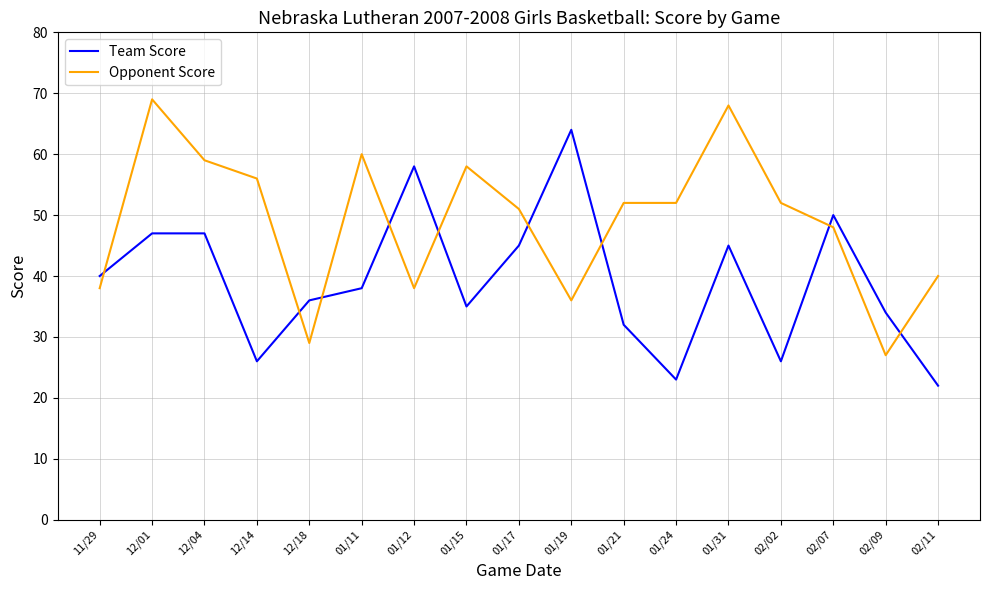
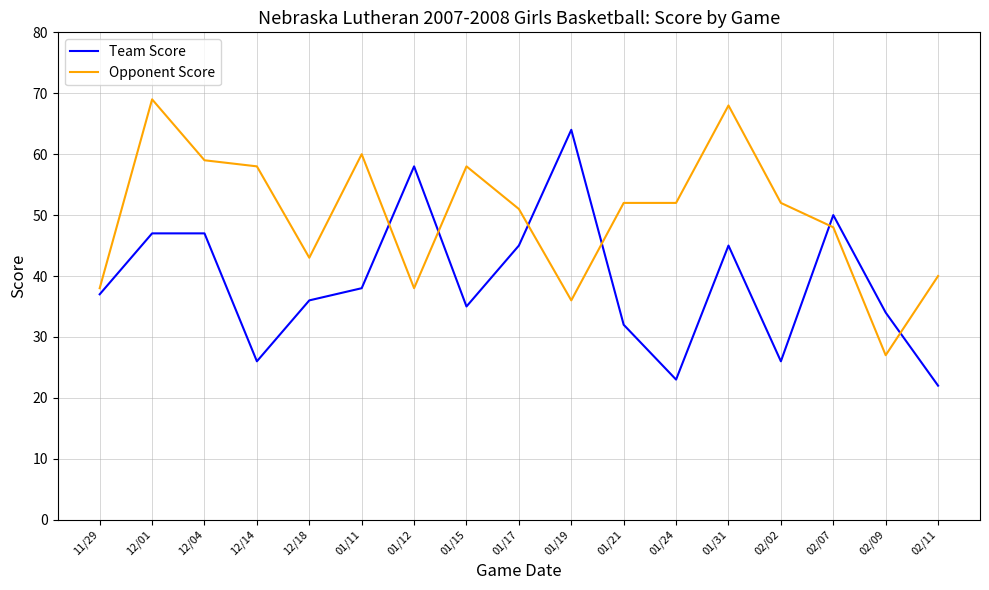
  {
    "Team Score": {
-     "11/29": 40,
+     "11/29": 37,
      "12/01": 47,
      "12/04": 47,
      "12/14": 26,
      "12/18": 36,
      "01/11": 38,
      "01/12": 58,
      "01/15": 35,
      "01/17": 45,
      "01/19": 64,
      "01/21": 32,
      "01/24": 23,
      "01/31": 45,
      "02/02": 26,
      "02/07": 50,
      "02/09": 34,
      "02/11": 22
    },
    "Opponent Score": {
      "11/29": 38,
      "12/01": 69,
      "12/04": 59,
-     "12/14": 56,
-     "12/18": 29,
+     "12/14": 58,
+     "12/18": 43,
      "01/11": 60,
      "01/12": 38,
      "01/15": 58,
      "01/17": 51,
      "01/19": 36,
      "01/21": 52,
      "01/24": 52,
      "01/31": 68,
      "02/02": 52,
      "02/07": 48,
      "02/09": 27,
      "02/11": 40
    }
  }
